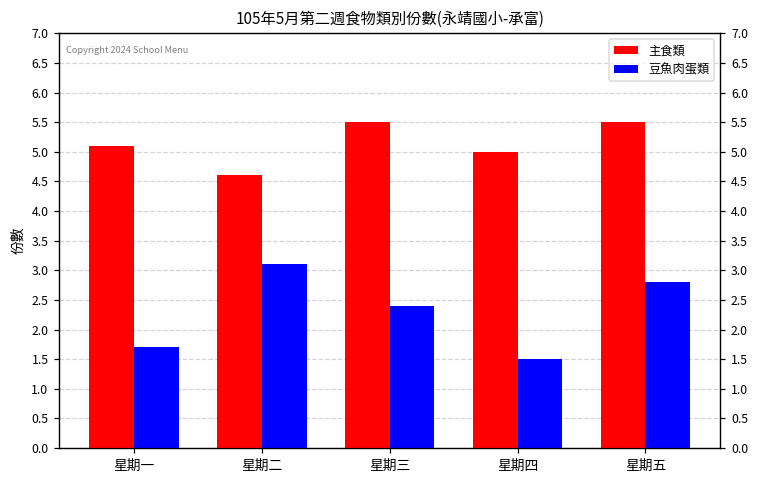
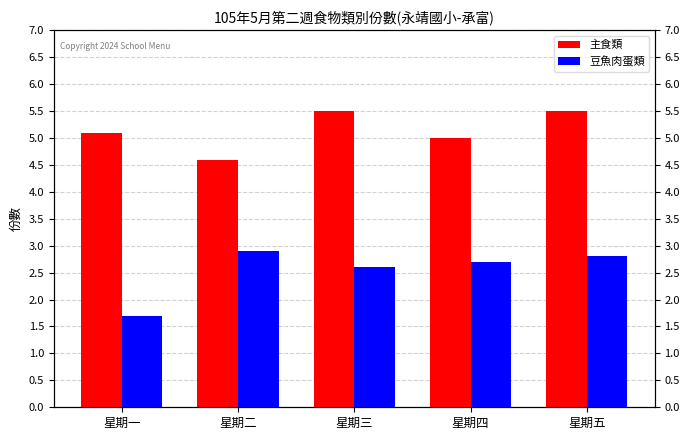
  {
    "主食類": {
      "星期一": 5.1,
      "星期二": 4.6,
      "星期三": 5.5,
      "星期四": 5.0,
      "星期五": 5.5
    },
    "豆魚肉蛋類": {
      "星期一": 1.7,
-     "星期二": 3.1,
-     "星期三": 2.4,
-     "星期四": 1.5,
+     "星期二": 2.9,
+     "星期三": 2.6,
+     "星期四": 2.7,
      "星期五": 2.8
    }
  }
